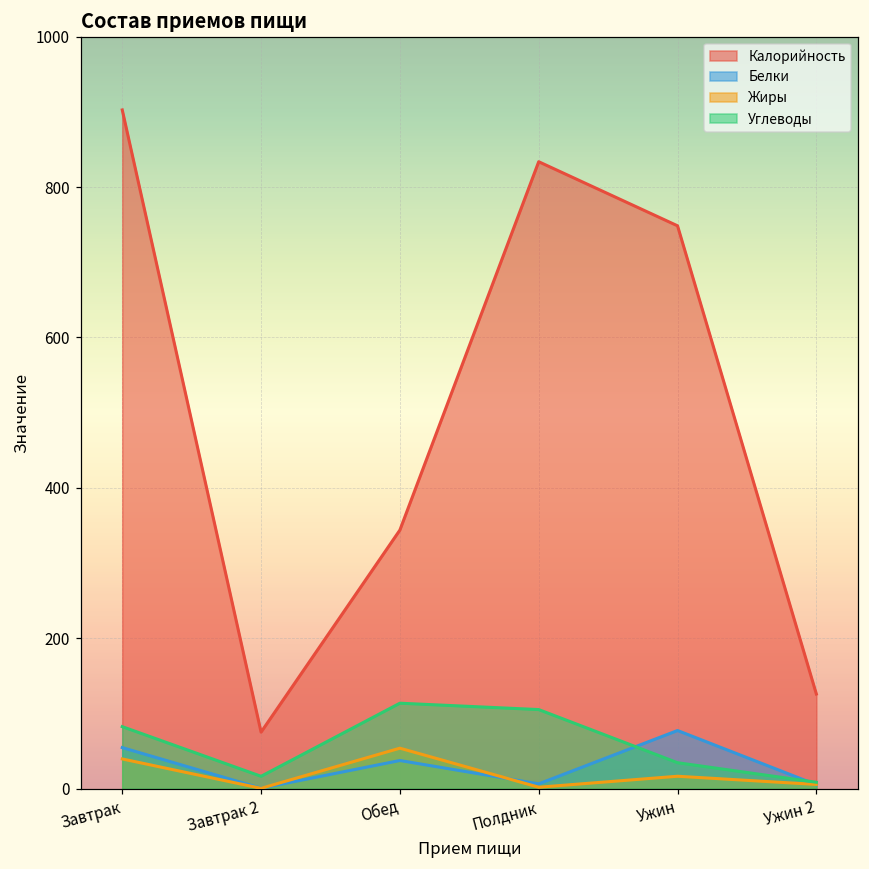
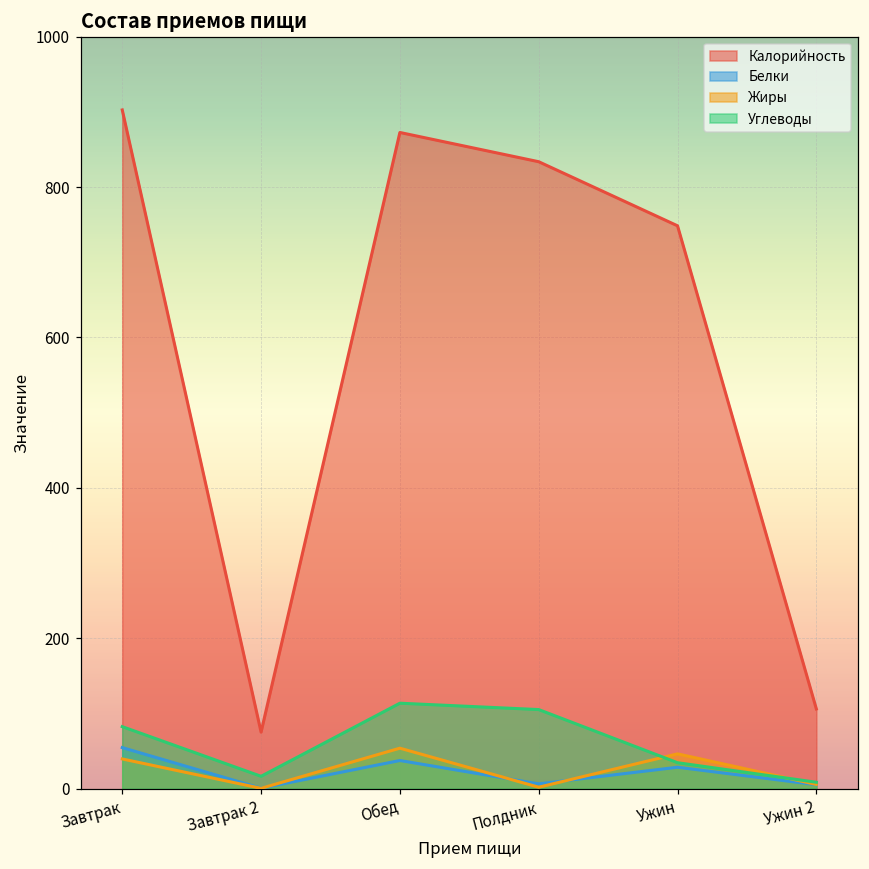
  {
    "Калорийность": {
      "Завтрак": 900,
      "Завтрак 2": 80,
-     "Обед": 340,
+     "Обед": 870,
      "Полдник": 830,
      "Ужин": 750,
-     "Ужин 2": 130
+     "Ужин 2": 110
    },
    "Белки": {
      "Завтрак": 50,
      "Обед": 40,
      "Полдник": 10,
-     "Ужин": 80
+     "Ужин": 30
    },
    "Жиры": {
      "Завтрак": 40,
      "Обед": 50,
      "Полдник": 0,
-     "Ужин": 20
+     "Ужин": 50
    },
    "Углеводы": {
      "Завтрак": 80,
      "Завтрак 2": 20,
      "Обед": 110,
      "Полдник": 110,
      "Ужин": 30
    }
  }
